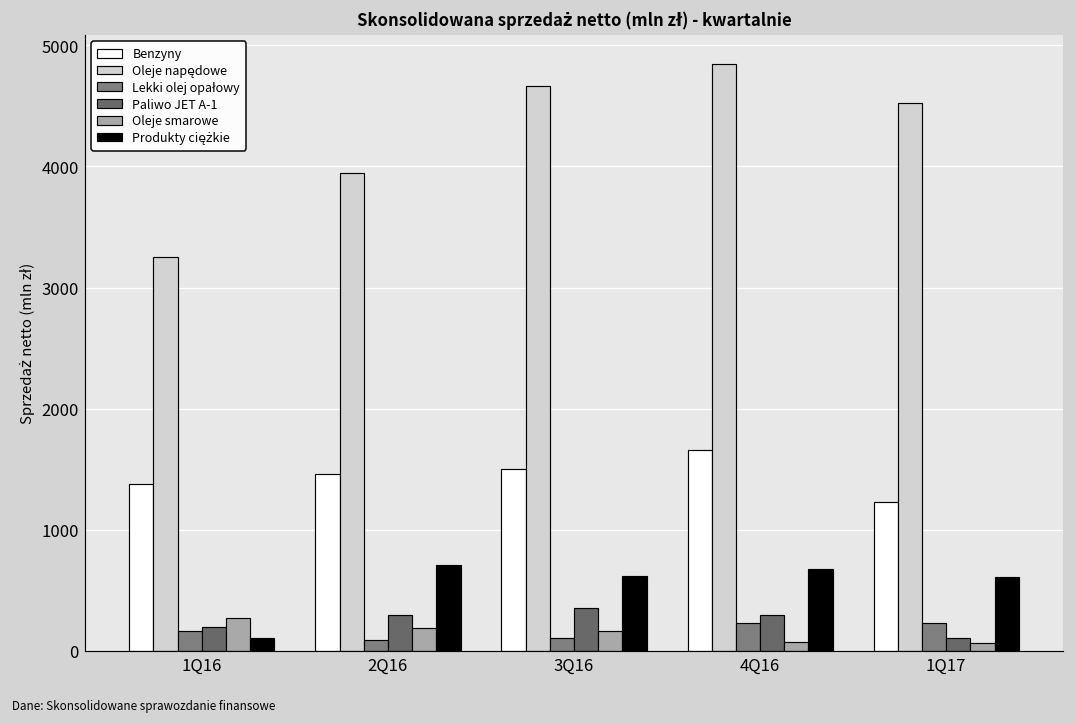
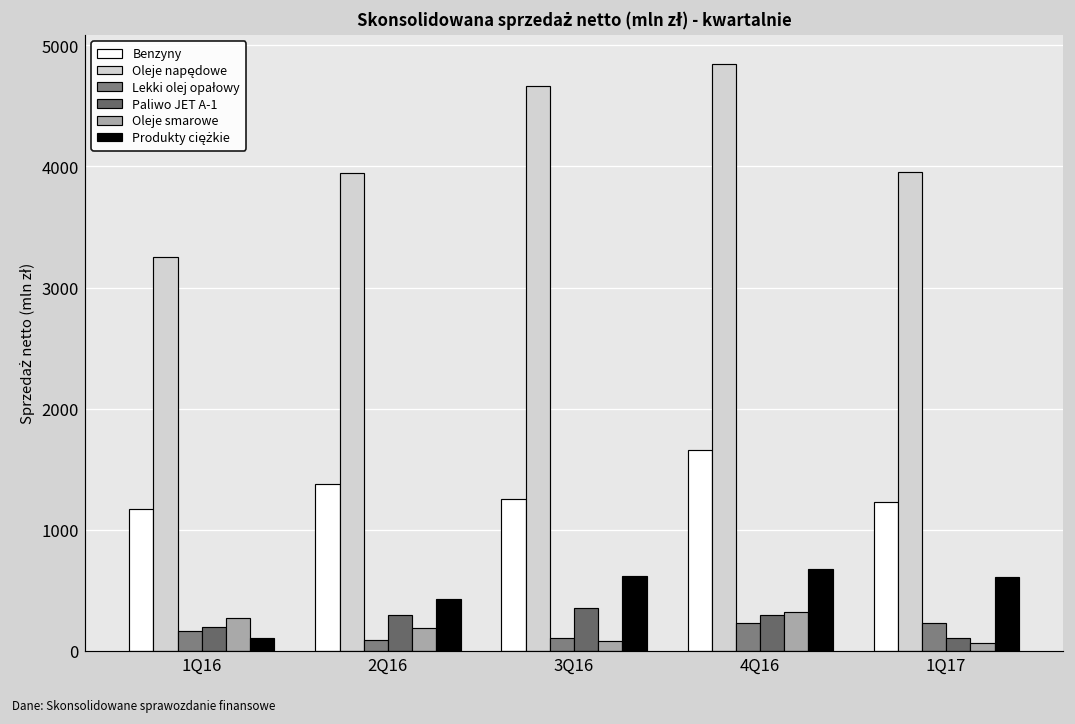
  {
    "Benzyny": {
-     "1Q16": 1380,
-     "2Q16": 1460,
-     "3Q16": 1500,
+     "1Q16": 1170,
+     "2Q16": 1380,
+     "3Q16": 1250,
      "4Q16": 1660,
      "1Q17": 1230
    },
    "Oleje napędowe": {
      "1Q16": 3250,
      "2Q16": 3940,
      "3Q16": 4660,
      "4Q16": 4840,
-     "1Q17": 4520
+     "1Q17": 3950
    },
    "Oleje smarowe": {
      "1Q16": 270,
      "2Q16": 190,
-     "3Q16": 170,
-     "4Q16": 70,
+     "3Q16": 80,
+     "4Q16": 320,
      "1Q17": 70
    },
    "Produkty ciężkie": {
      "1Q16": 110,
-     "2Q16": 710,
+     "2Q16": 430,
      "3Q16": 620,
      "4Q16": 670,
      "1Q17": 610
    }
  }
